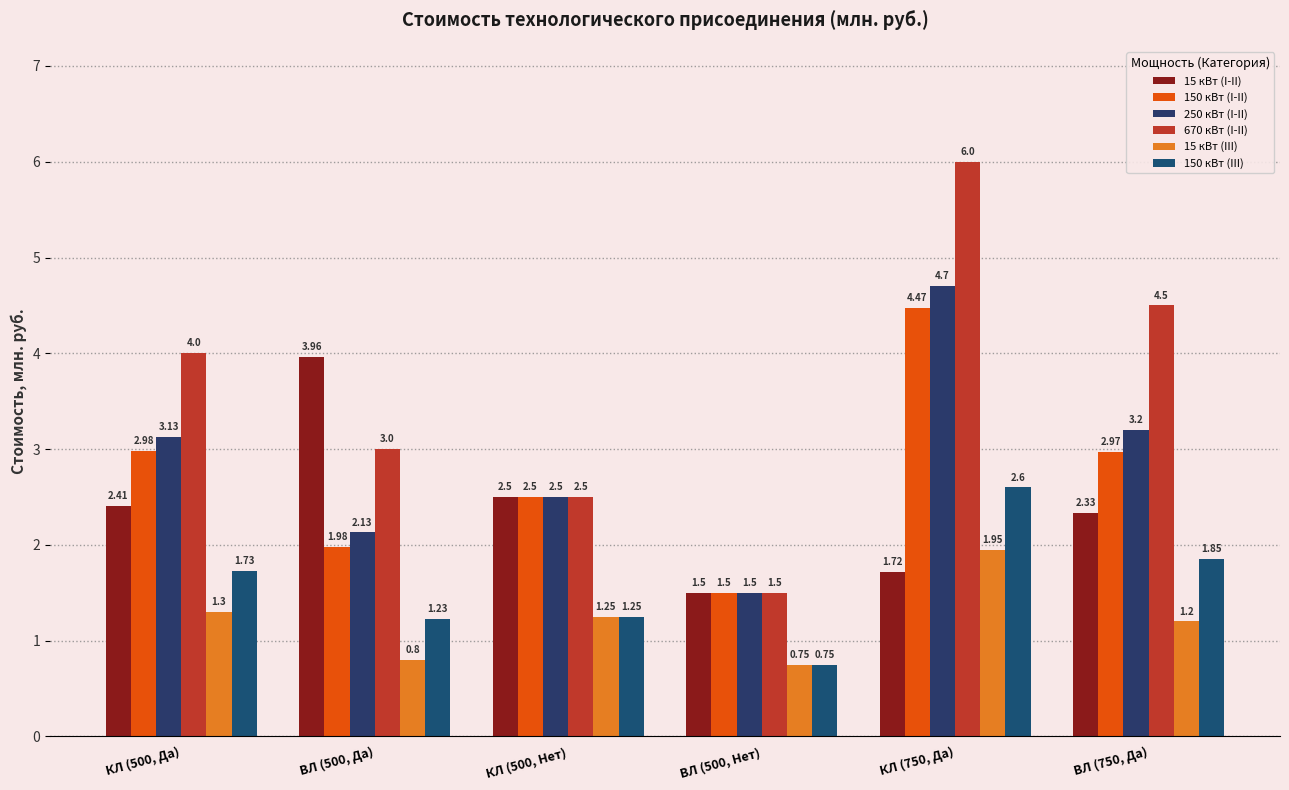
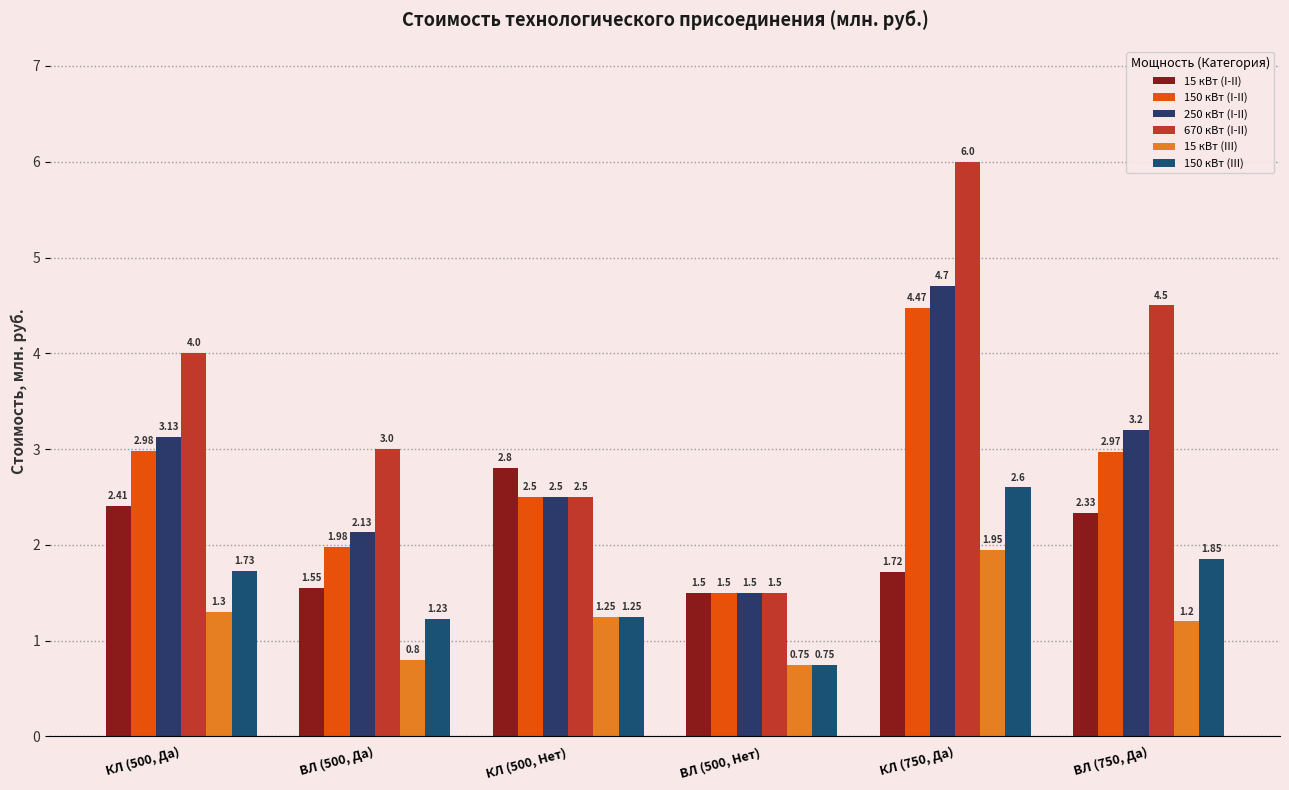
  {
    "15 кВт (I-II)": {
      "КЛ (500, Да)": 2.41,
-     "ВЛ (500, Да)": 3.96,
-     "КЛ (500, Нет)": 2.5,
+     "ВЛ (500, Да)": 1.55,
+     "КЛ (500, Нет)": 2.8,
      "ВЛ (500, Нет)": 1.5,
      "КЛ (750, Да)": 1.72,
      "ВЛ (750, Да)": 2.33
    }
  }
